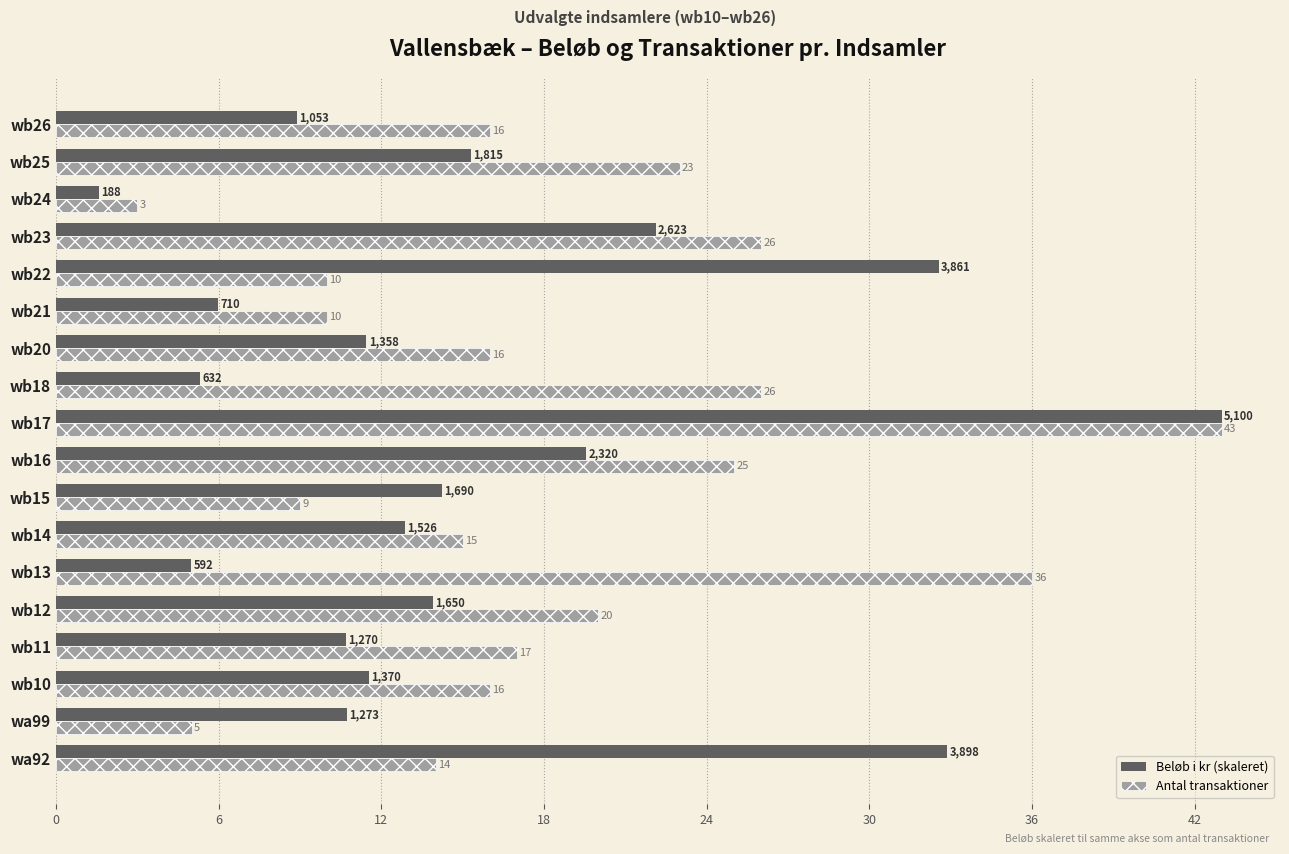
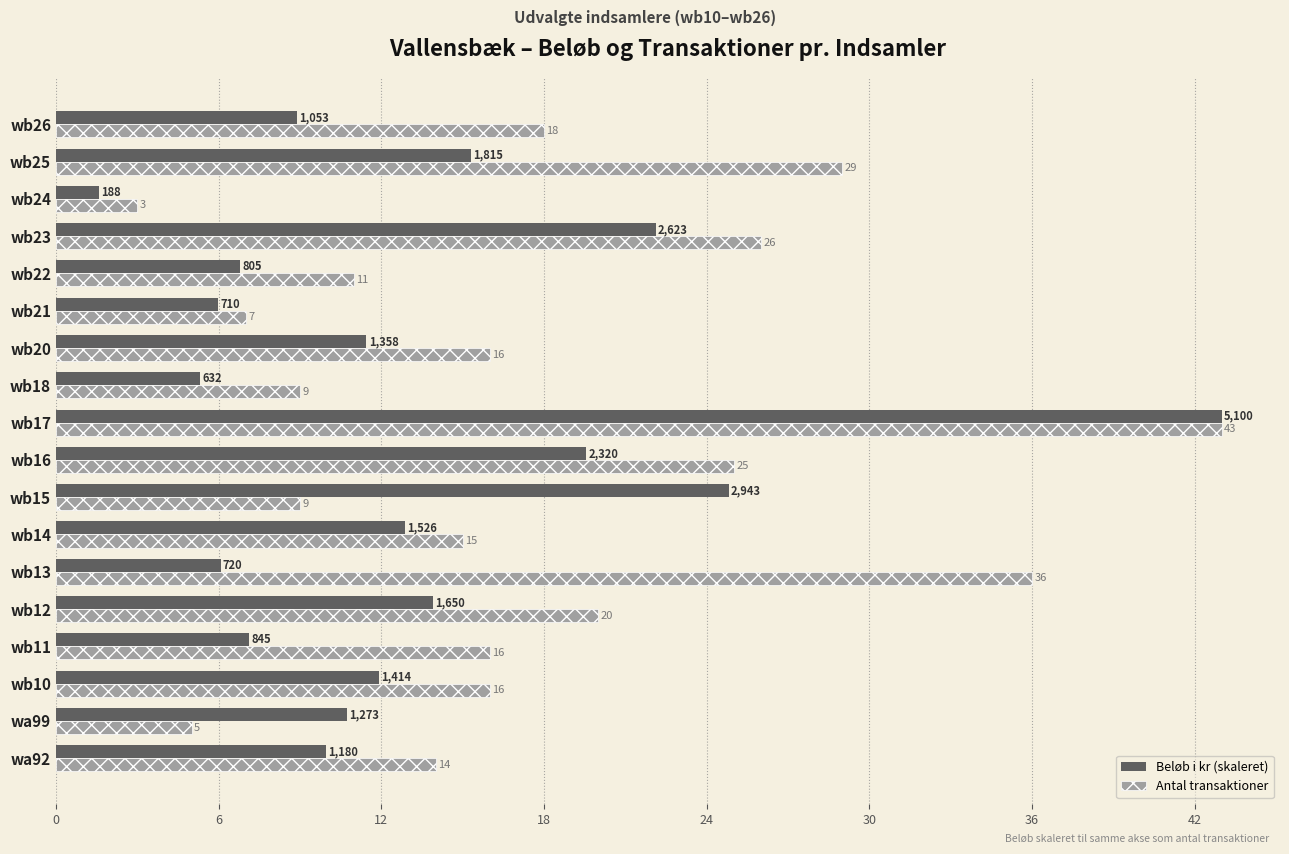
  {
    "Beløb i kr (skaleret)": {
-     "wb22": "3,861",
-     "wb15": "1,690",
-     "wb13": "592",
-     "wb11": "1,270",
-     "wb10": "1,370",
-     "wa92": "3,898"
+     "wb22": "805",
+     "wb15": "2,943",
+     "wb13": "720",
+     "wb11": "845",
+     "wb10": "1,414",
+     "wa92": "1,180"
    },
    "Antal transaktioner": {
-     "wb26": "16",
-     "wb25": "23",
+     "wb26": "18",
+     "wb25": "29",
      "wb24": "3",
      "wb23": "26",
-     "wb22": "10",
-     "wb21": "10",
+     "wb22": "11",
+     "wb21": "7",
      "wb20": "16",
-     "wb18": "26",
+     "wb18": "9",
      "wb17": "43",
      "wb16": "25",
      "wb15": "9",
      "wb14": "15",
      "wb13": "36",
      "wb12": "20",
-     "wb11": "17",
+     "wb11": "16",
      "wb10": "16",
      "wa99": "5",
      "wa92": "14"
    }
  }
